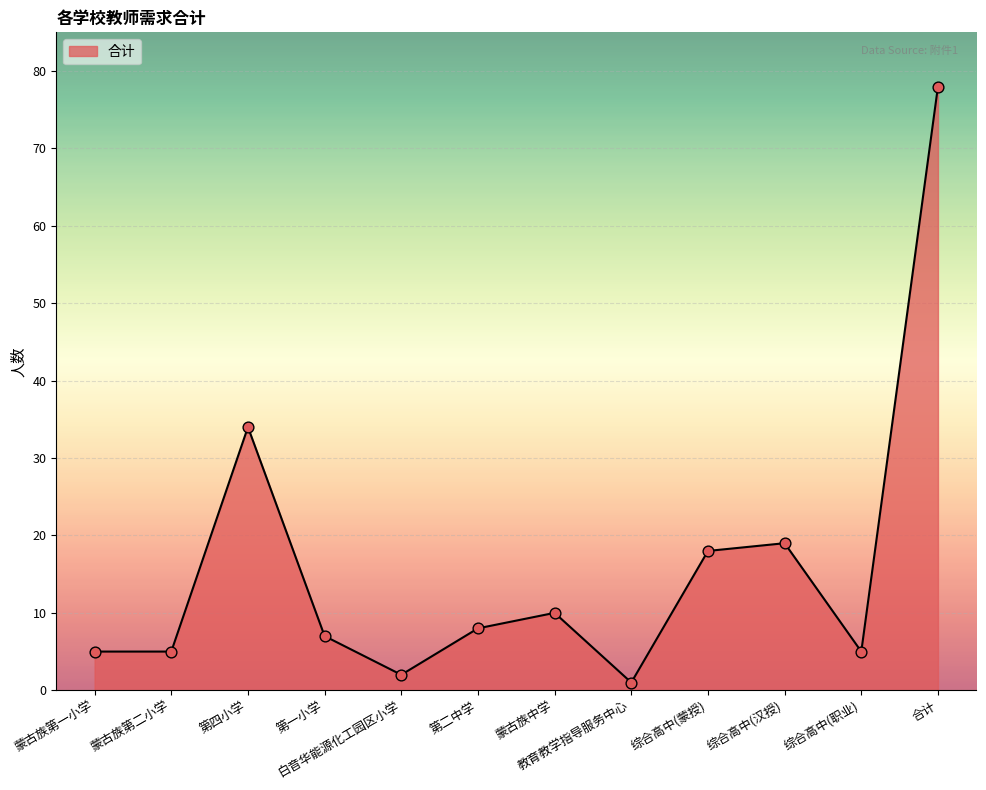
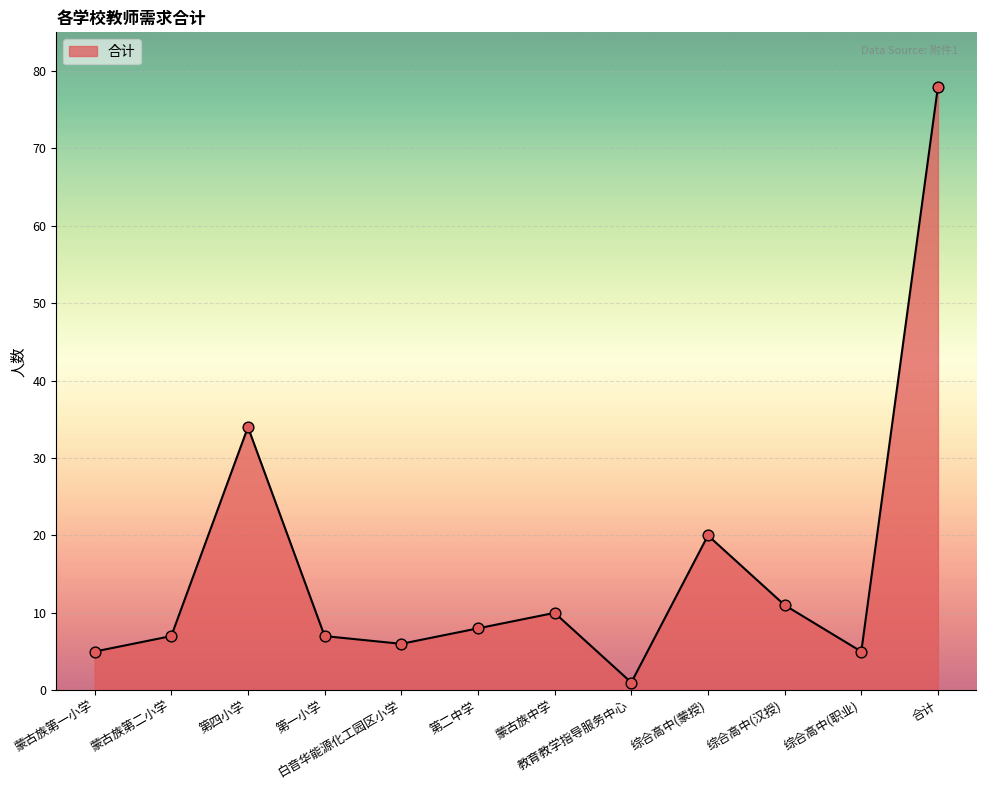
  {
    "蒙古族第一小学": 5,
-   "蒙古族第二小学": 5,
+   "蒙古族第二小学": 7,
    "第四小学": 34,
    "第一小学": 7,
-   "白音华能源化工园区小学": 2,
+   "白音华能源化工园区小学": 6,
    "第二中学": 8,
    "蒙古族中学": 10,
    "教育教学指导服务中心": 1,
-   "综合高中(蒙授)": 18,
-   "综合高中(汉授)": 19,
+   "综合高中(蒙授)": 20,
+   "综合高中(汉授)": 11,
    "综合高中(职业)": 5,
    "合计": 78
  }
